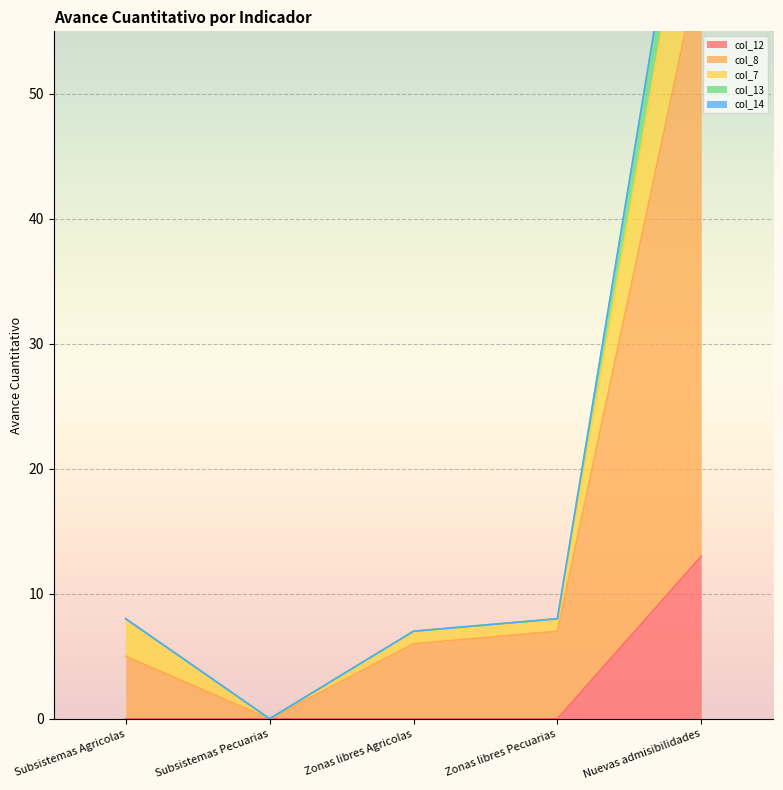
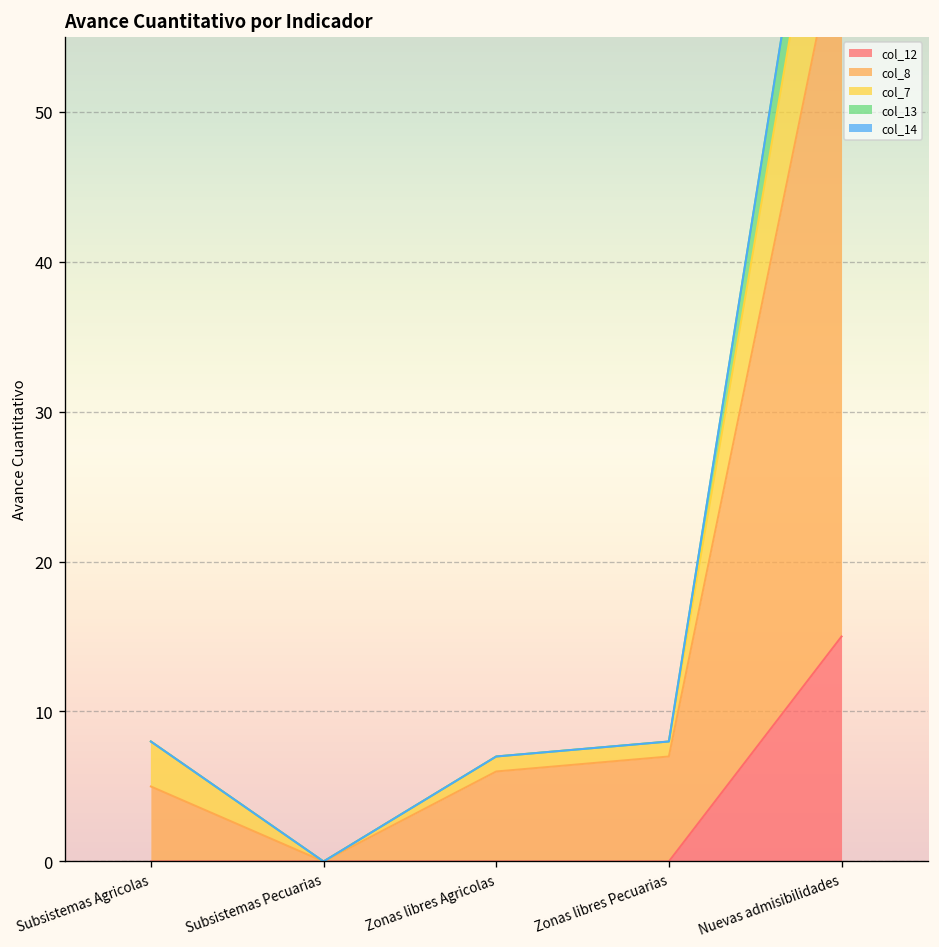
  {
    "col_12": {
      "Subsistemas Agricolas": 0,
      "Zonas libres Agricolas": 0,
      "Zonas libres Pecuarias": 0,
-     "Nuevas admisibilidades": 13
+     "Nuevas admisibilidades": 15
    }
  }
